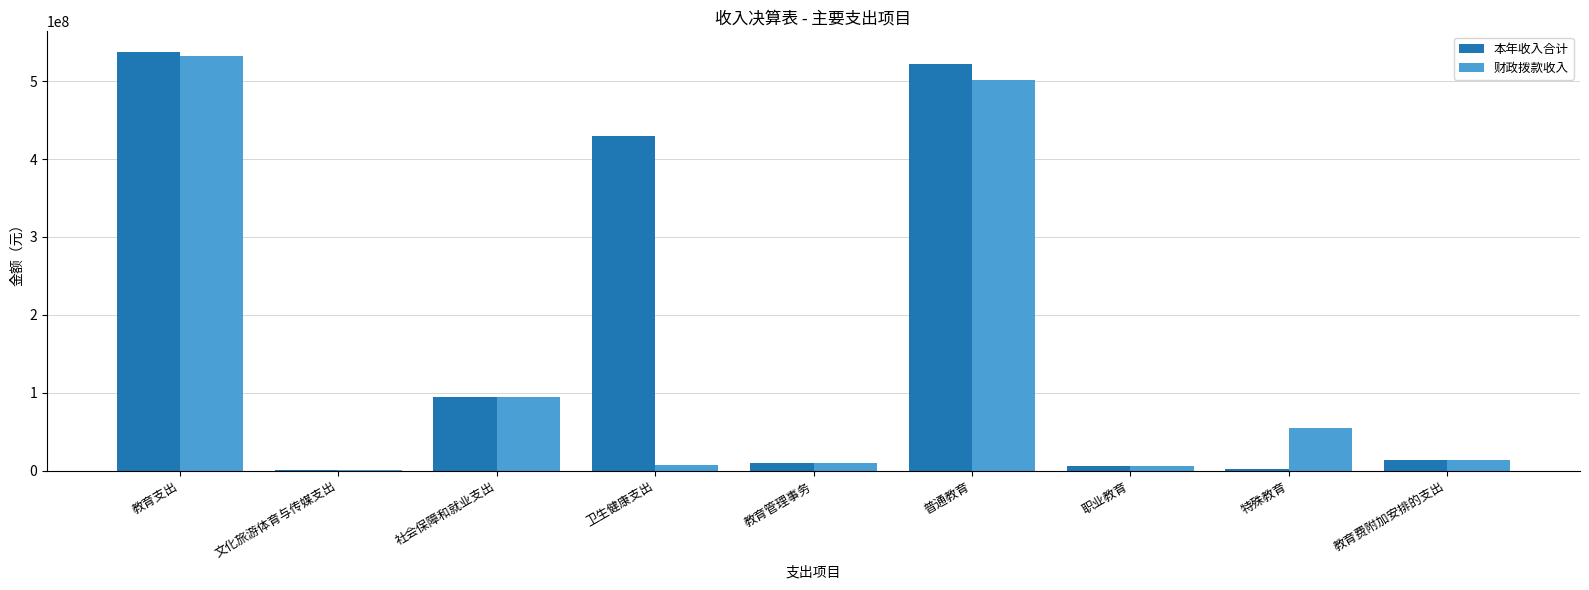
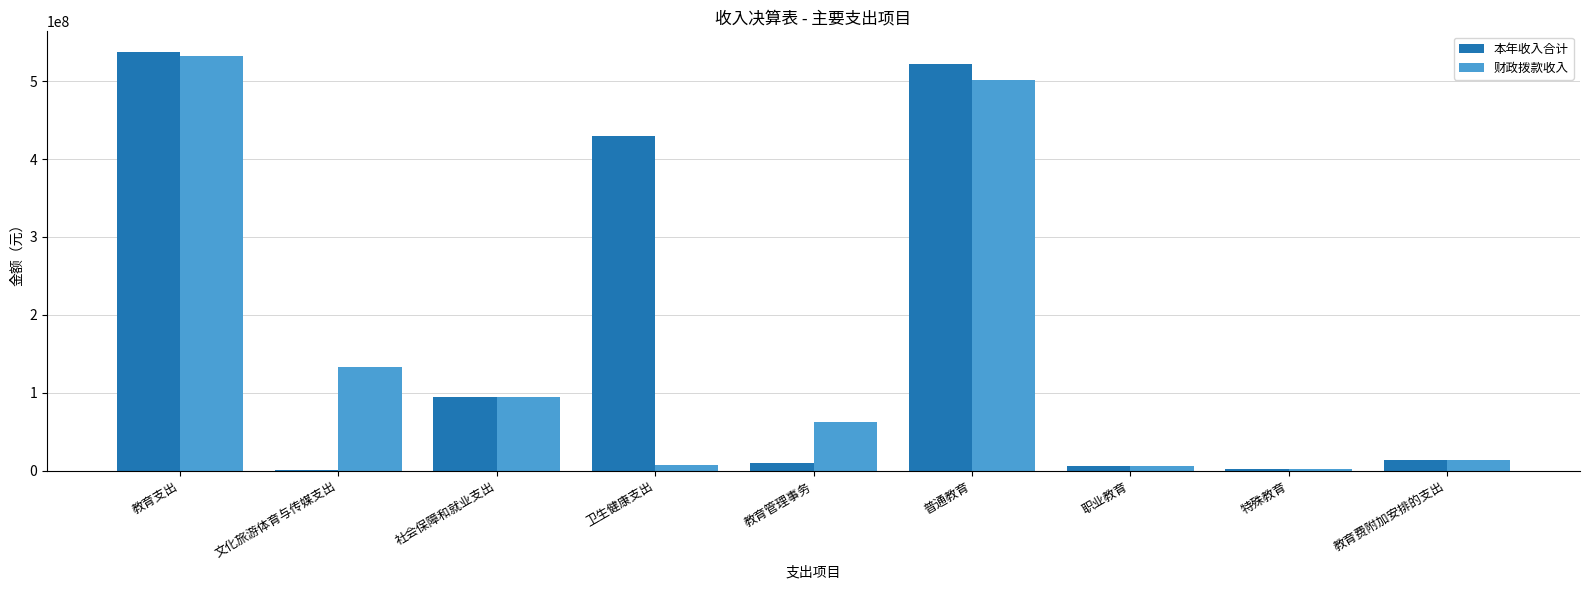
  {
    "本年收入合计": {
      "教育支出": 540000000,
      "社会保障和就业支出": 90000000,
      "卫生健康支出": 430000000,
      "教育管理事务": 10000000,
      "普通教育": 520000000,
      "职业教育": 10000000,
      "教育费附加安排的支出": 10000000
    },
    "财政拨款收入": {
      "教育支出": 530000000,
-     "文化旅游体育与传媒支出": 0,
+     "文化旅游体育与传媒支出": 130000000,
      "社会保障和就业支出": 90000000,
      "卫生健康支出": 10000000,
-     "教育管理事务": 10000000,
+     "教育管理事务": 60000000,
      "普通教育": 500000000,
      "职业教育": 10000000,
-     "特殊教育": 50000000,
+     "特殊教育": 0,
      "教育费附加安排的支出": 10000000
    }
  }
